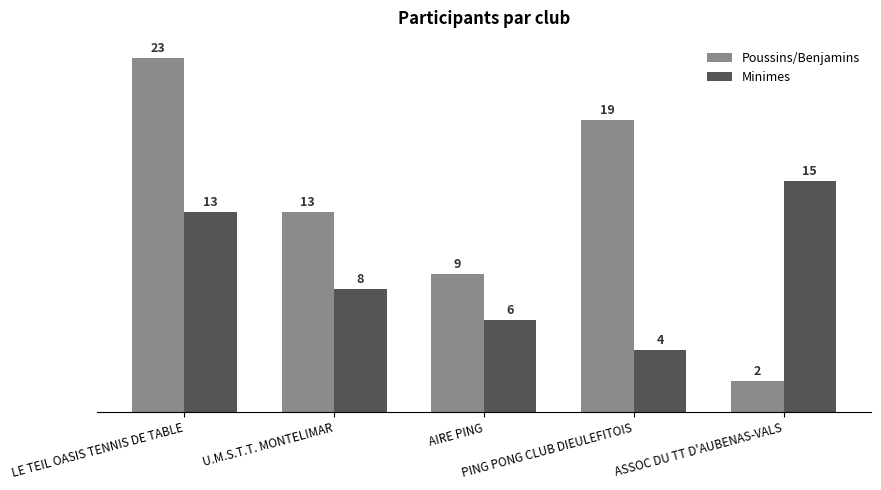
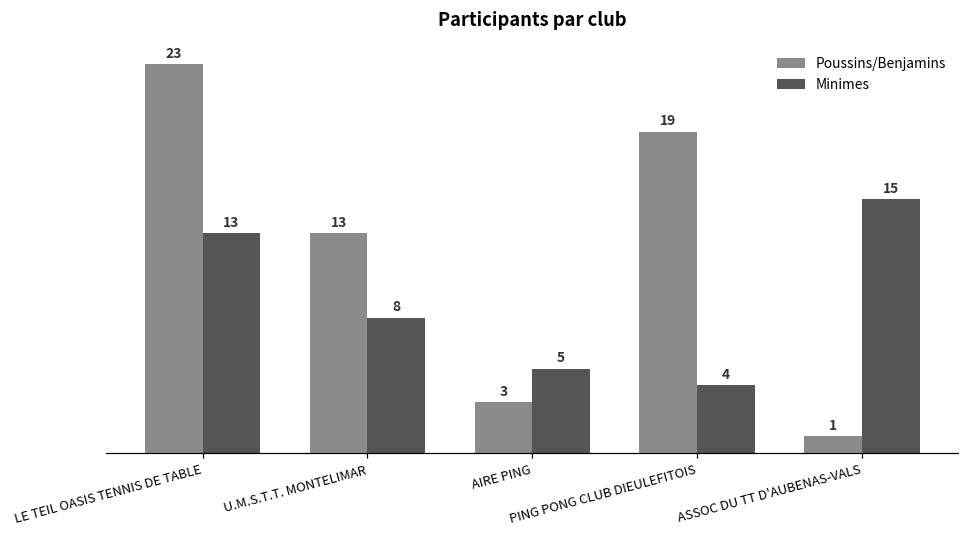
  {
    "Poussins/Benjamins": {
      "LE TEIL OASIS TENNIS DE TABLE": 23,
      "U.M.S.T.T. MONTELIMAR": 13,
-     "AIRE PING": 9,
+     "AIRE PING": 3,
      "PING PONG CLUB DIEULEFITOIS": 19,
-     "ASSOC DU TT D'AUBENAS-VALS": 2
+     "ASSOC DU TT D'AUBENAS-VALS": 1
    },
    "Minimes": {
      "LE TEIL OASIS TENNIS DE TABLE": 13,
      "U.M.S.T.T. MONTELIMAR": 8,
-     "AIRE PING": 6,
+     "AIRE PING": 5,
      "PING PONG CLUB DIEULEFITOIS": 4,
      "ASSOC DU TT D'AUBENAS-VALS": 15
    }
  }
